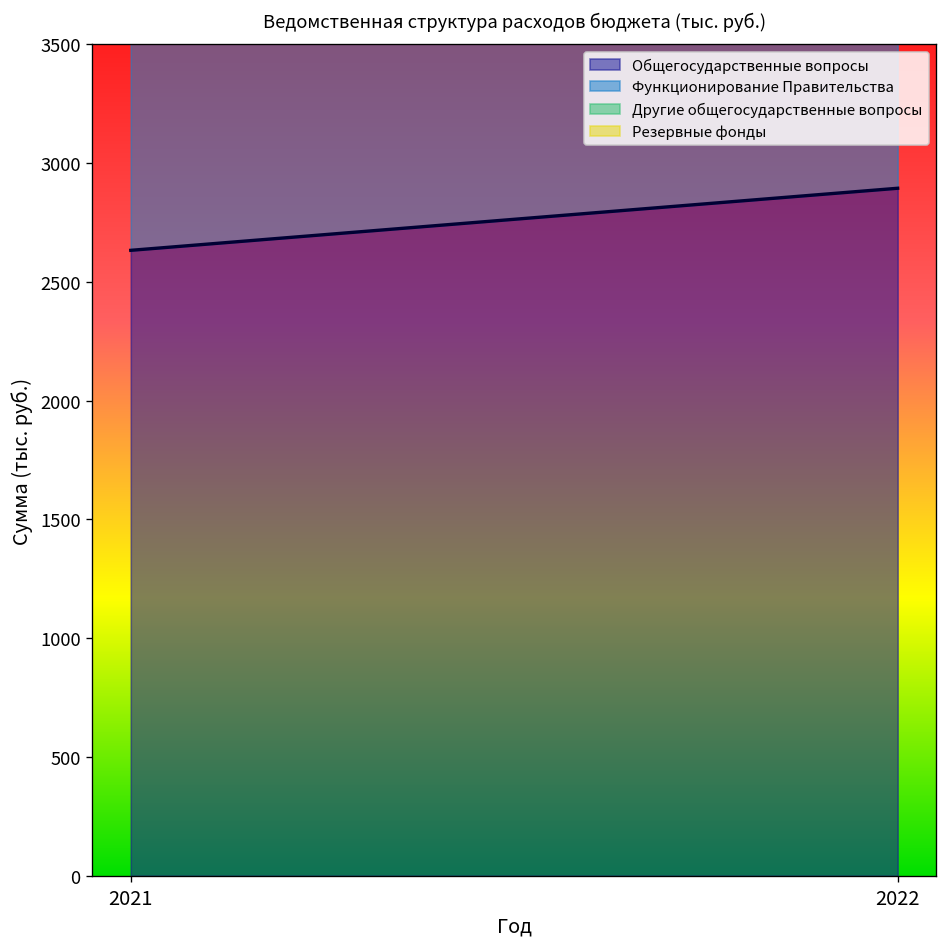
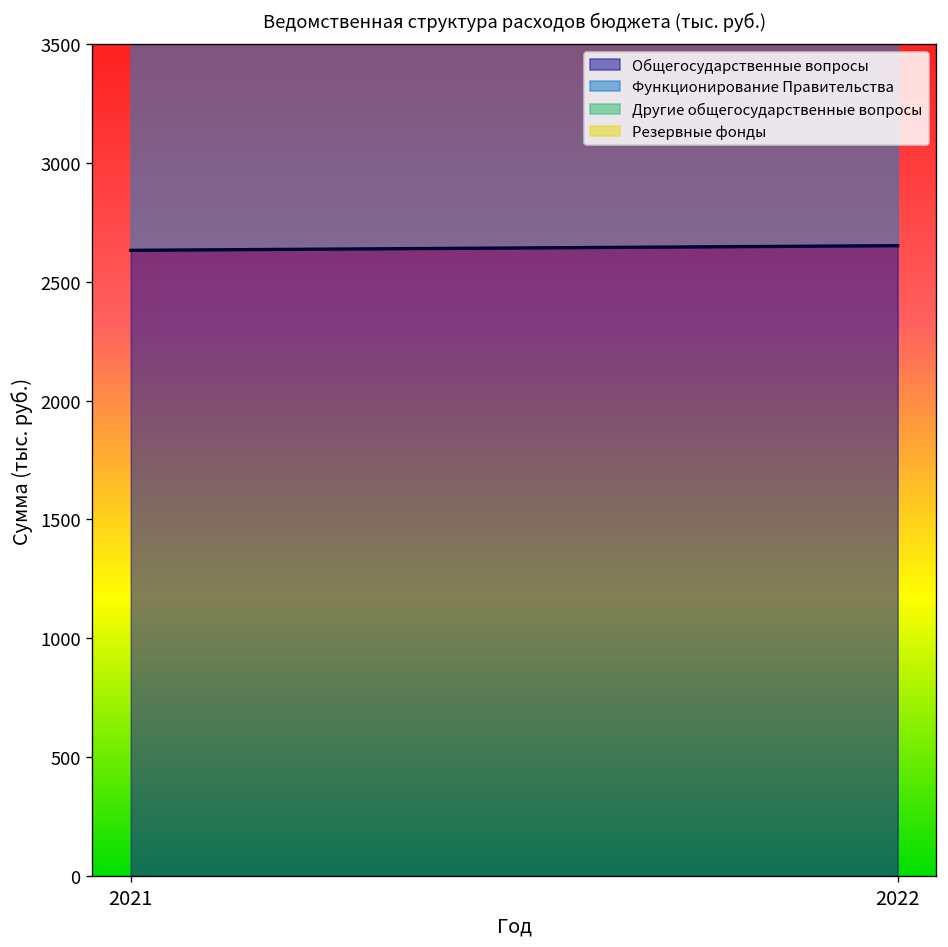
  {
    "Общегосударственные вопросы": {
      "2021": 2630,
-     "2022": 2890
+     "2022": 2650
    }
  }
